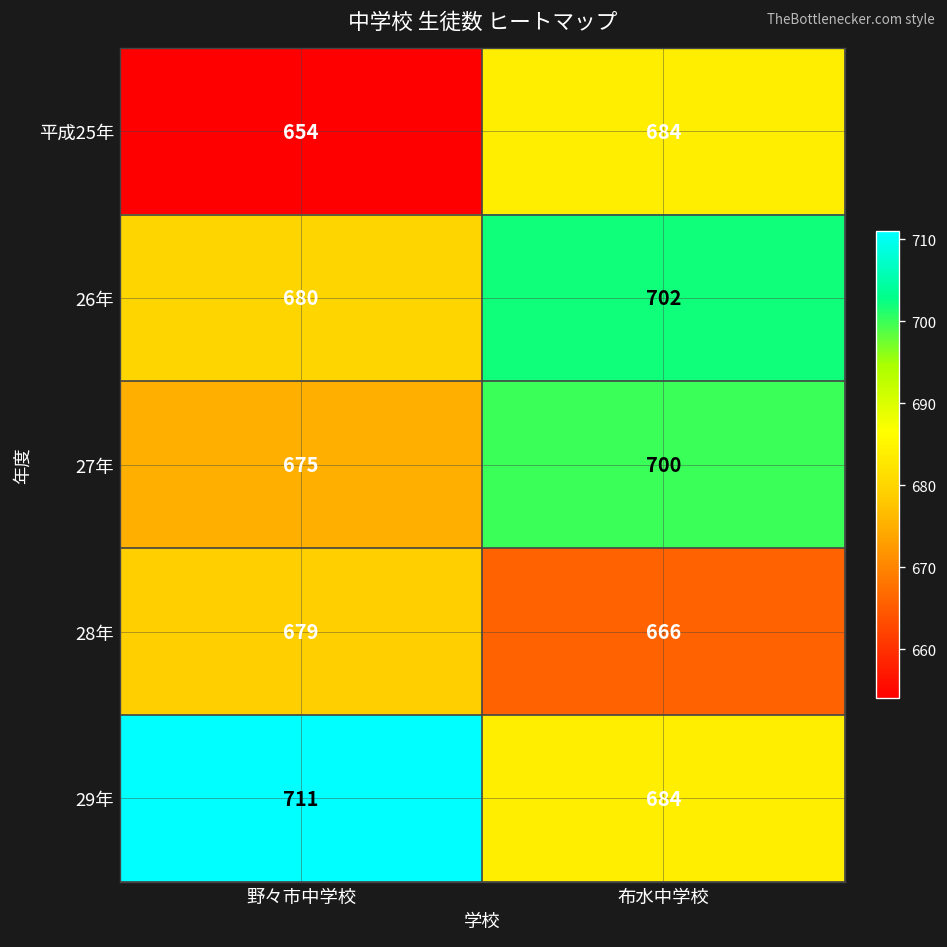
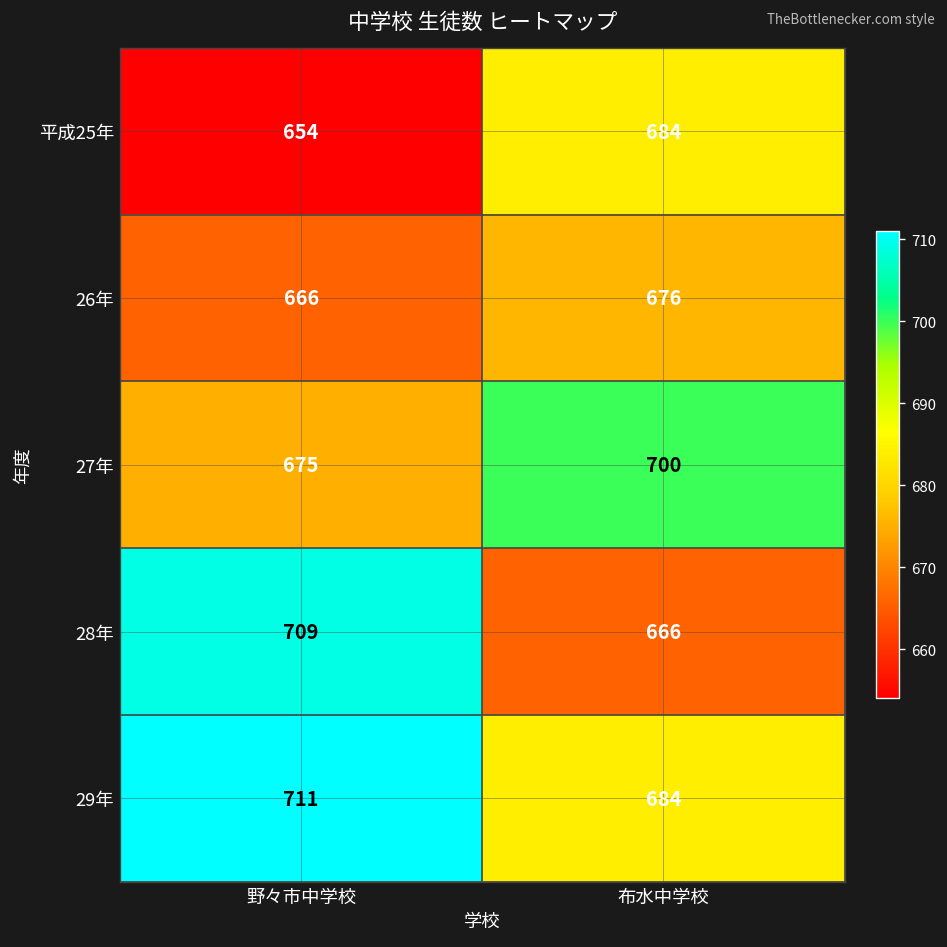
  {
    "平成25年": {
      "野々市中学校": 654,
      "布水中学校": 684
    },
    "26年": {
-     "野々市中学校": 680,
-     "布水中学校": 702
+     "野々市中学校": 666,
+     "布水中学校": 676
    },
    "27年": {
      "野々市中学校": 675,
      "布水中学校": 700
    },
    "28年": {
-     "野々市中学校": 679,
+     "野々市中学校": 709,
      "布水中学校": 666
    },
    "29年": {
      "野々市中学校": 711,
      "布水中学校": 684
    }
  }
